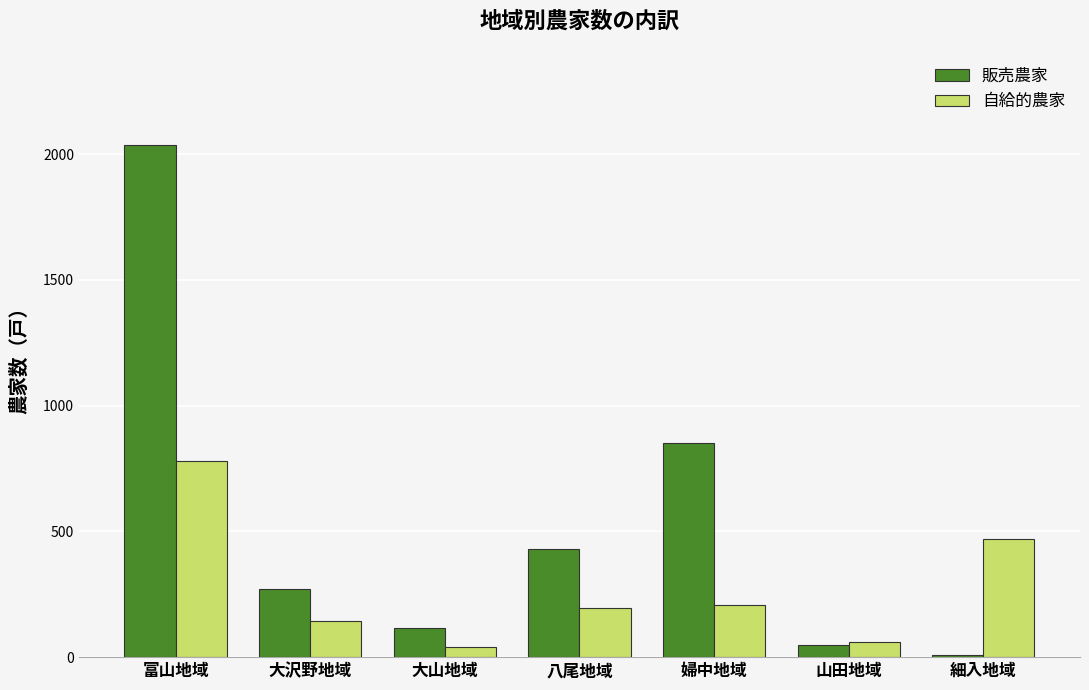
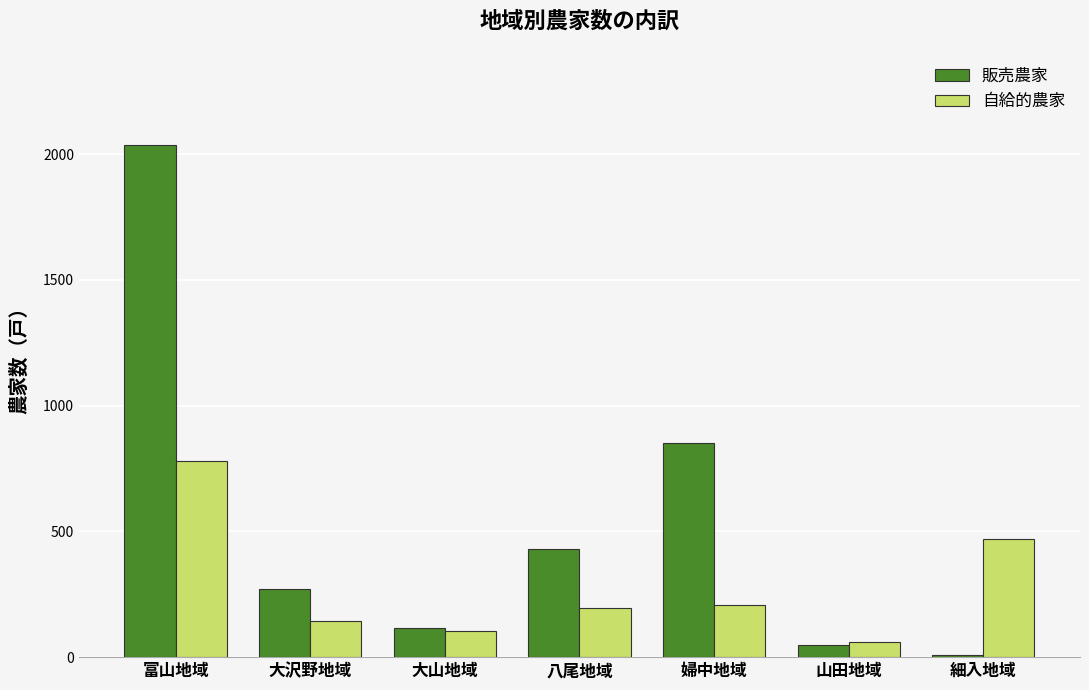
  {
    "販売農家": {
      "富山地域": 2040,
      "大沢野地域": 270,
      "大山地域": 120,
      "八尾地域": 430,
      "婦中地域": 850,
      "山田地域": 50,
      "細入地域": 10
    },
    "自給的農家": {
      "富山地域": 780,
      "大沢野地域": 140,
-     "大山地域": 40,
+     "大山地域": 100,
      "八尾地域": 200,
      "婦中地域": 210,
      "山田地域": 60,
      "細入地域": 470
    }
  }
